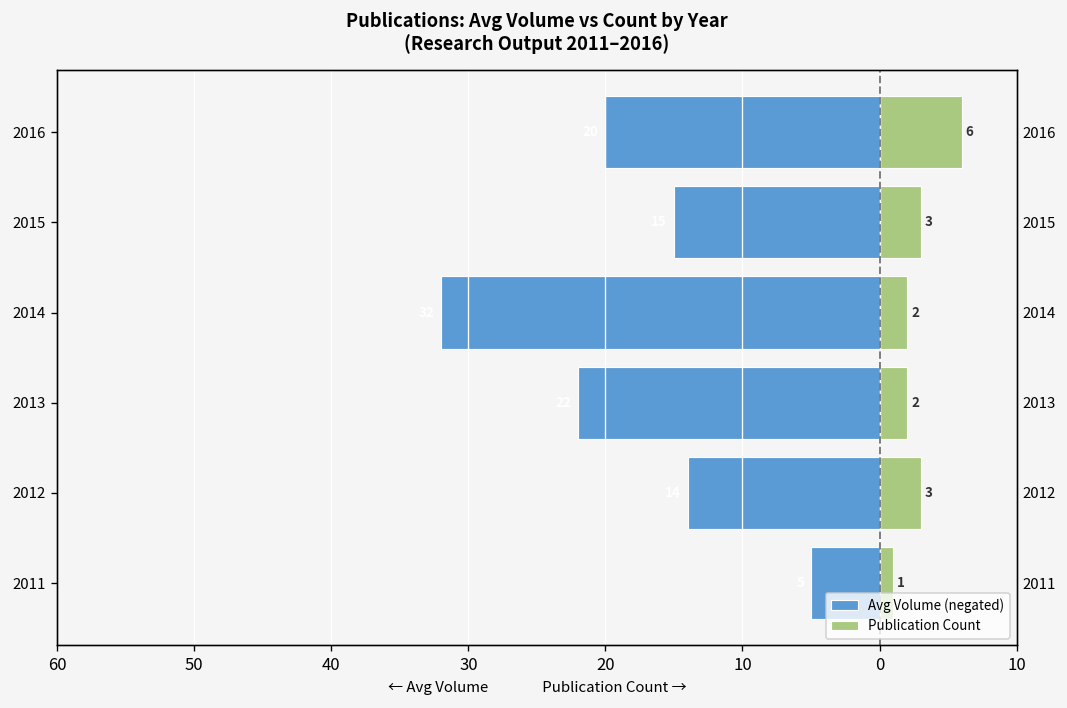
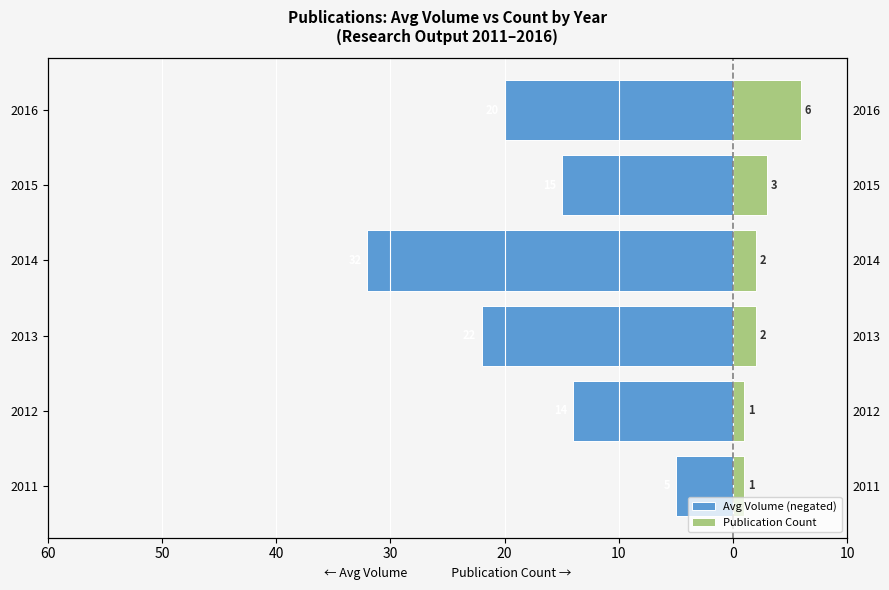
  {
    "Publication Count": {
      "2016": 6,
      "2015": 3,
      "2014": 2,
      "2013": 2,
-     "2012": 3,
+     "2012": 1,
      "2011": 1
    }
  }
